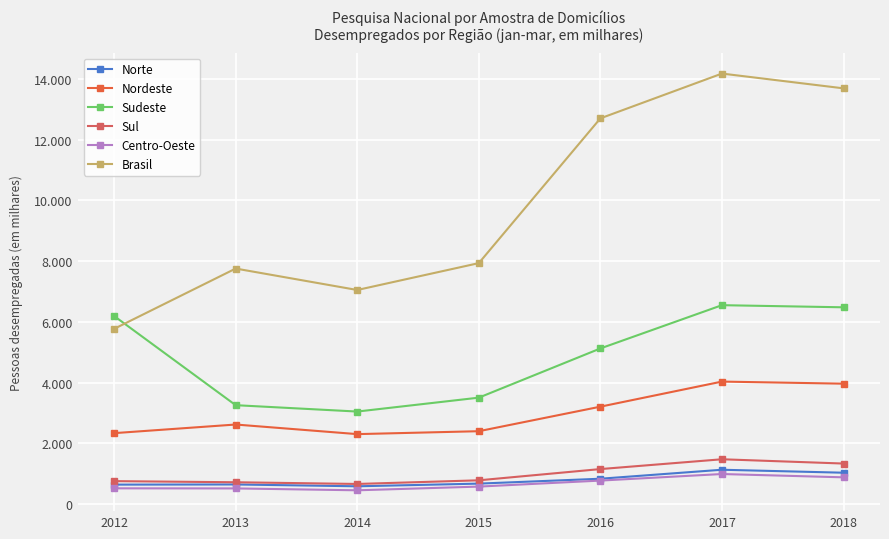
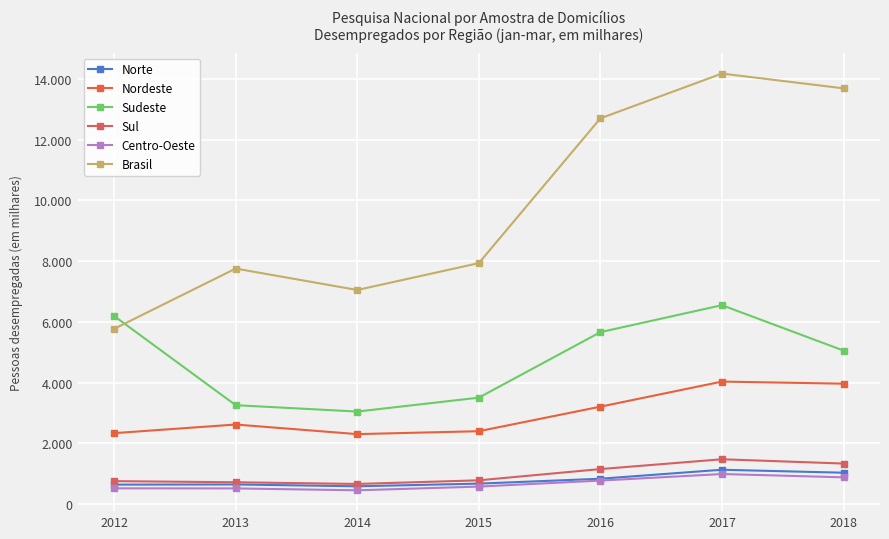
  {
    "Norte": {
      "2012": 0.6,
      "2015": 0.7,
      "2017": 1.1,
      "2018": 1.0
    },
    "Sudeste": {
      "2012": 6.2,
      "2013": 3.3,
      "2014": 3.0,
      "2015": 3.5,
-     "2016": 5.1,
+     "2016": 5.7,
      "2017": 6.5,
-     "2018": 6.5
+     "2018": 5.1
    },
    "Centro-Oeste": {
      "2012": 0.5,
      "2013": 0.5,
      "2014": 0.5,
      "2015": 0.6,
      "2017": 1.0,
      "2018": 0.9
    },
    "Brasil": {
      "2012": 5.8,
      "2013": 7.8,
      "2014": 7.0,
      "2015": 7.9,
      "2016": 12.7,
      "2017": 14.2,
      "2018": 13.7
    }
  }
